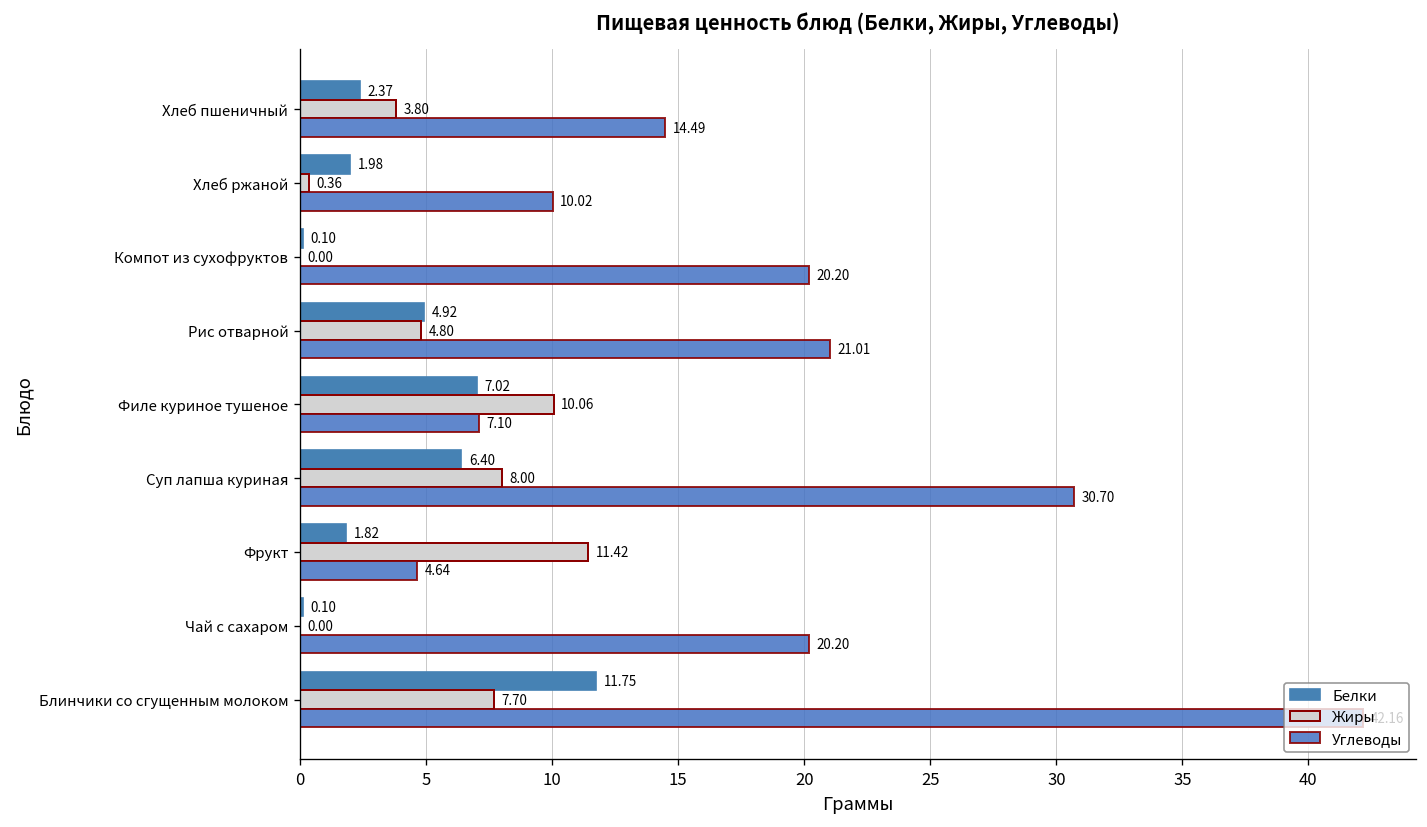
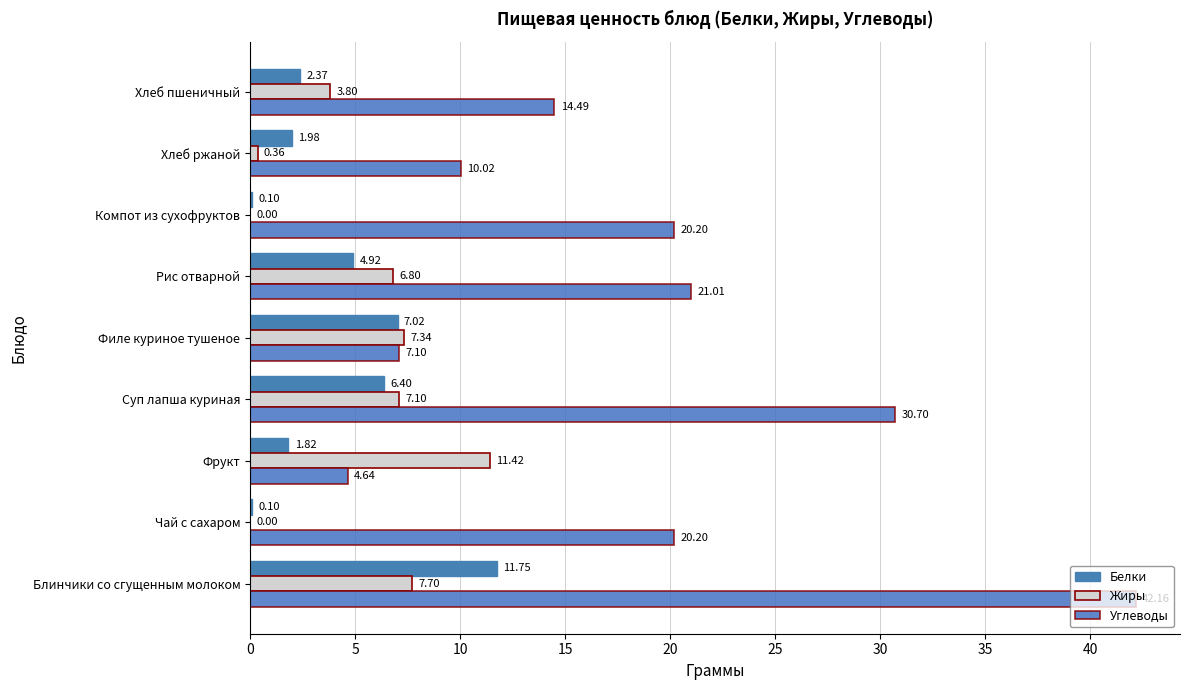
  {
    "Жиры": {
      "Хлеб пшеничный": 3.80,
      "Хлеб ржаной": 0.36,
      "Компот из сухофруктов": 0.00,
-     "Рис отварной": 4.80,
-     "Филе куриное тушеное": 10.06,
-     "Суп лапша куриная": 8.00,
+     "Рис отварной": 6.80,
+     "Филе куриное тушеное": 7.34,
+     "Суп лапша куриная": 7.10,
      "Фрукт": 11.42,
      "Чай с сахаром": 0.00,
      "Блинчики со сгущенным молоком": 7.70
    }
  }
